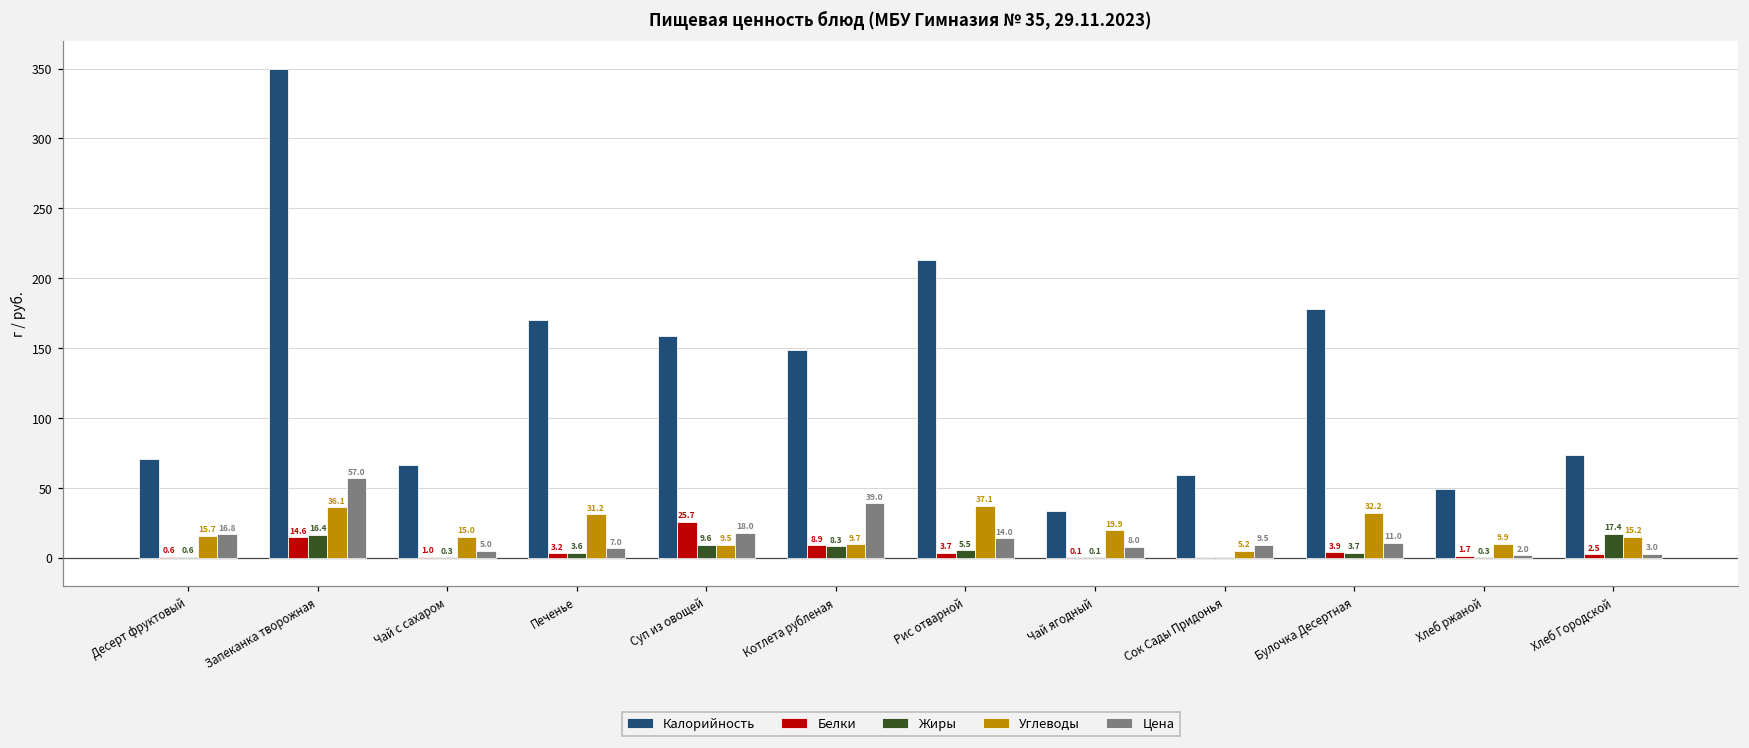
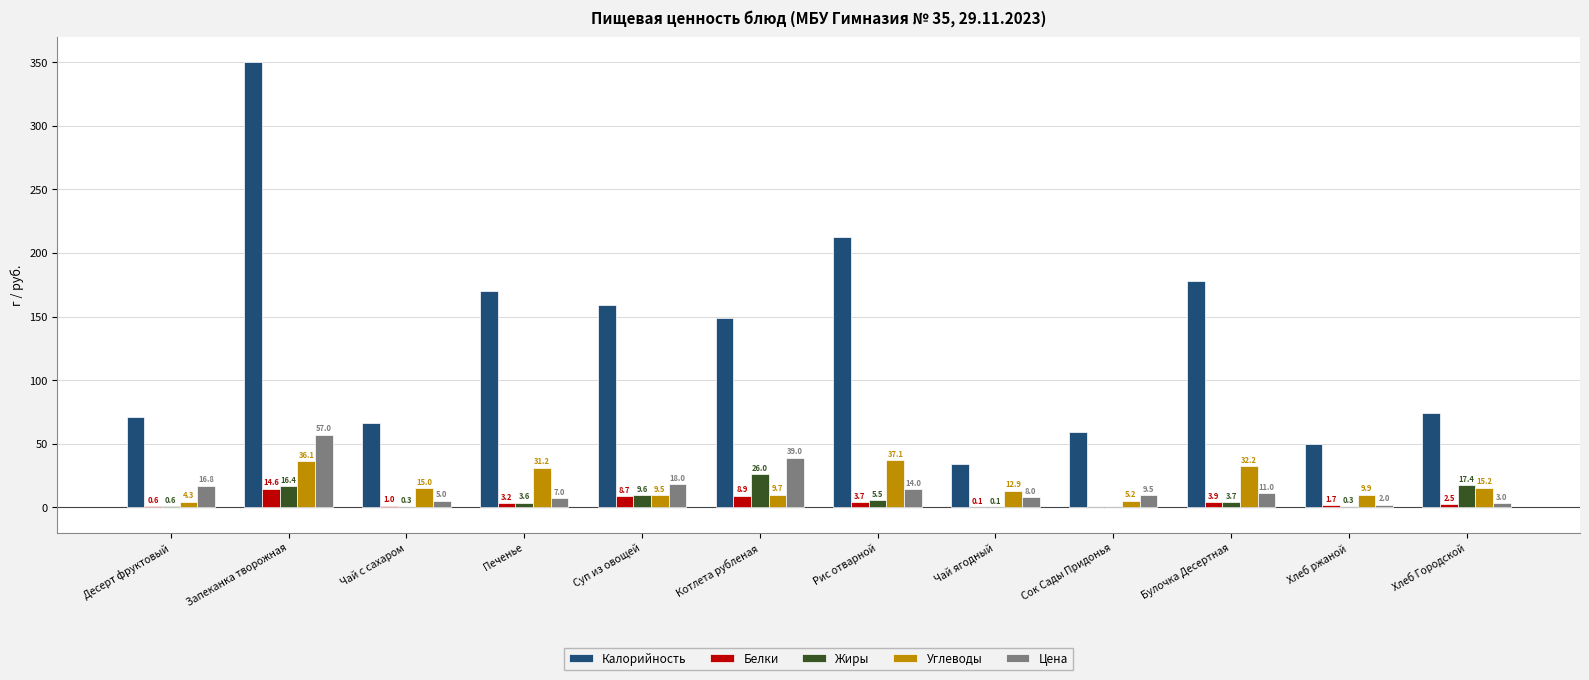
  {
    "Калорийность": {
      "Десерт фруктовый": 71,
      "Запеканка творожная": 350,
      "Чай с сахаром": 66,
      "Печенье": 170,
      "Суп из овощей": 159,
      "Котлета рубленая": 149,
      "Рис отварной": 213,
      "Чай ягодный": 34,
      "Сок Сады Придонья": 59,
      "Булочка Десертная": 178,
      "Хлеб ржаной": 50,
      "Хлеб Городской": 74
    },
    "Белки": {
      "Десерт фруктовый": 0.6,
      "Запеканка творожная": 14.6,
      "Чай с сахаром": 1.0,
      "Печенье": 3.2,
-     "Суп из овощей": 25.7,
+     "Суп из овощей": 8.7,
      "Котлета рубленая": 8.9,
      "Рис отварной": 3.7,
      "Чай ягодный": 0.1,
      "Булочка Десертная": 3.9,
      "Хлеб ржаной": 1.7,
      "Хлеб Городской": 2.5
    },
    "Жиры": {
      "Десерт фруктовый": 0.6,
      "Запеканка творожная": 16.4,
      "Чай с сахаром": 0.3,
      "Печенье": 3.6,
      "Суп из овощей": 9.6,
-     "Котлета рубленая": 8.3,
+     "Котлета рубленая": 26.0,
      "Рис отварной": 5.5,
      "Чай ягодный": 0.1,
      "Булочка Десертная": 3.7,
      "Хлеб ржаной": 0.3,
      "Хлеб Городской": 17.4
    },
    "Углеводы": {
-     "Десерт фруктовый": 15.7,
+     "Десерт фруктовый": 4.3,
      "Запеканка творожная": 36.1,
      "Чай с сахаром": 15.0,
      "Печенье": 31.2,
      "Суп из овощей": 9.5,
      "Котлета рубленая": 9.7,
      "Рис отварной": 37.1,
-     "Чай ягодный": 19.9,
+     "Чай ягодный": 12.9,
      "Сок Сады Придонья": 5.2,
      "Булочка Десертная": 32.2,
      "Хлеб ржаной": 9.9,
      "Хлеб Городской": 15.2
    },
    "Цена": {
      "Десерт фруктовый": 16.8,
      "Запеканка творожная": 57.0,
      "Чай с сахаром": 5.0,
      "Печенье": 7.0,
      "Суп из овощей": 18.0,
      "Котлета рубленая": 39.0,
      "Рис отварной": 14.0,
      "Чай ягодный": 8.0,
      "Сок Сады Придонья": 9.5,
      "Булочка Десертная": 11.0,
      "Хлеб ржаной": 2.0,
      "Хлеб Городской": 3.0
    }
  }
